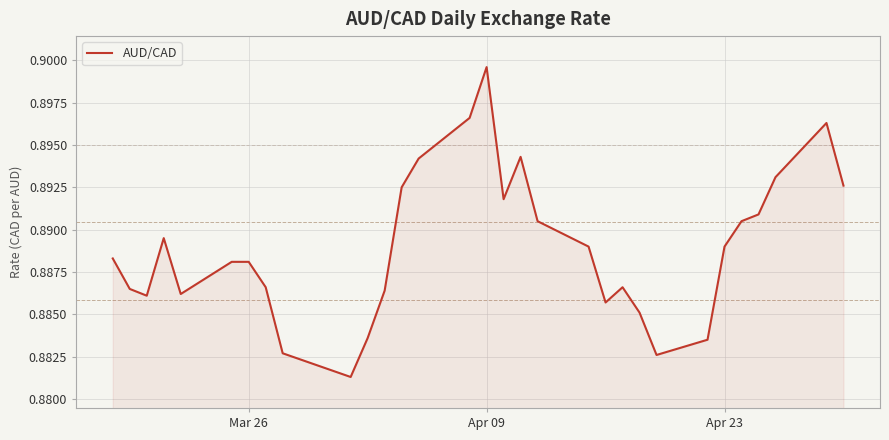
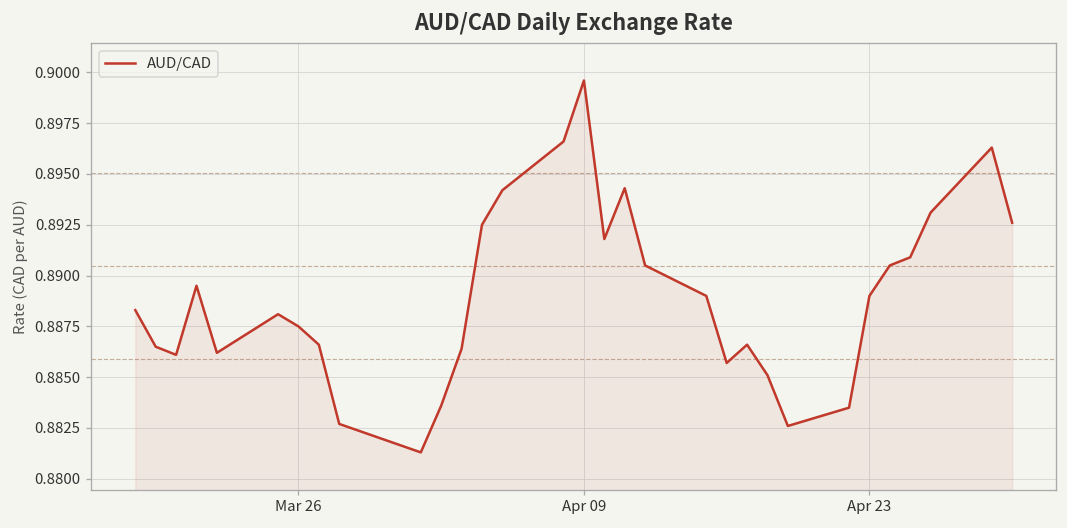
  {
-   "Mar 26": 0.8881,
+   "Mar 26": 0.8875,
    "Apr 09": 0.8996,
    "Apr 23": 0.8890
  }
